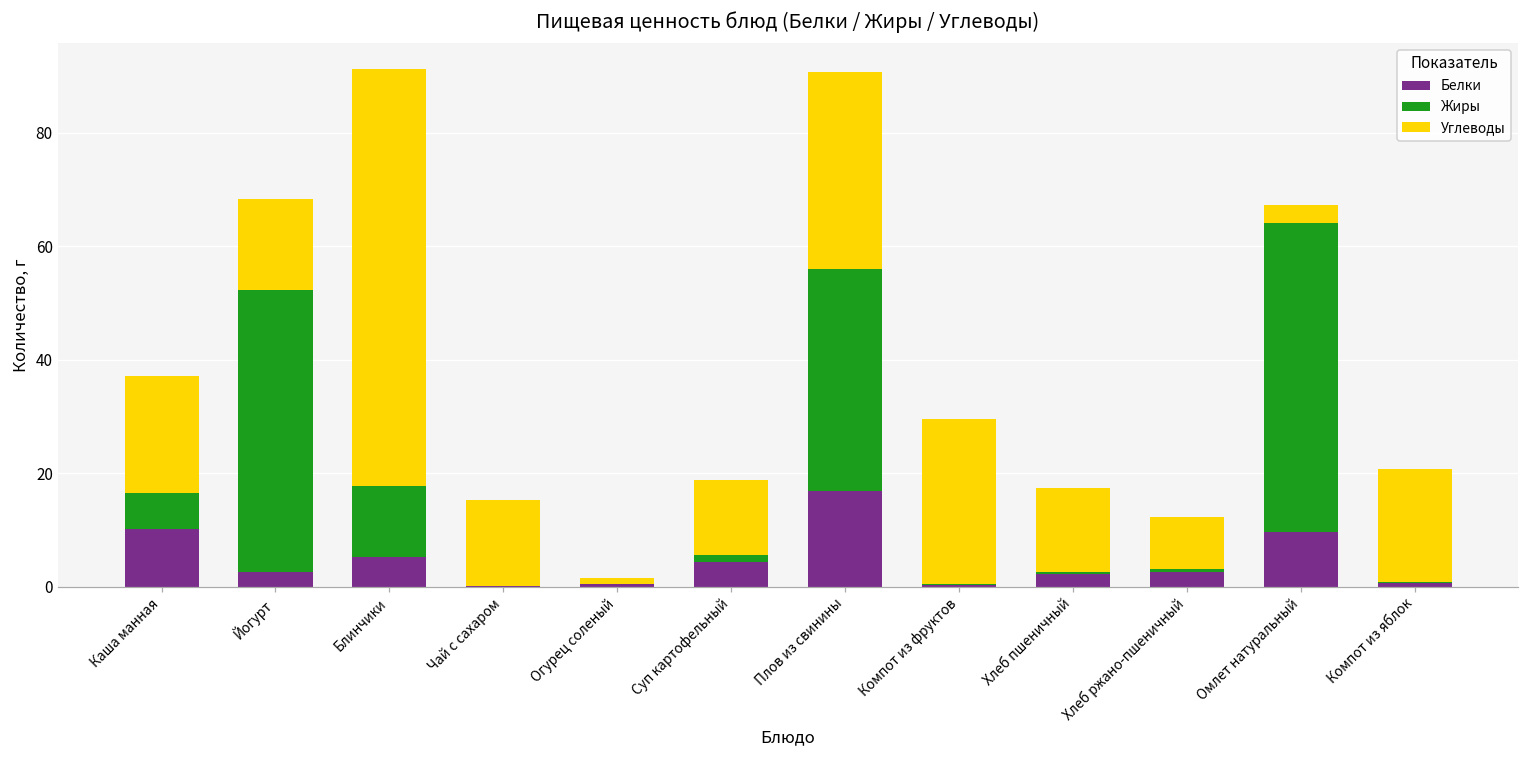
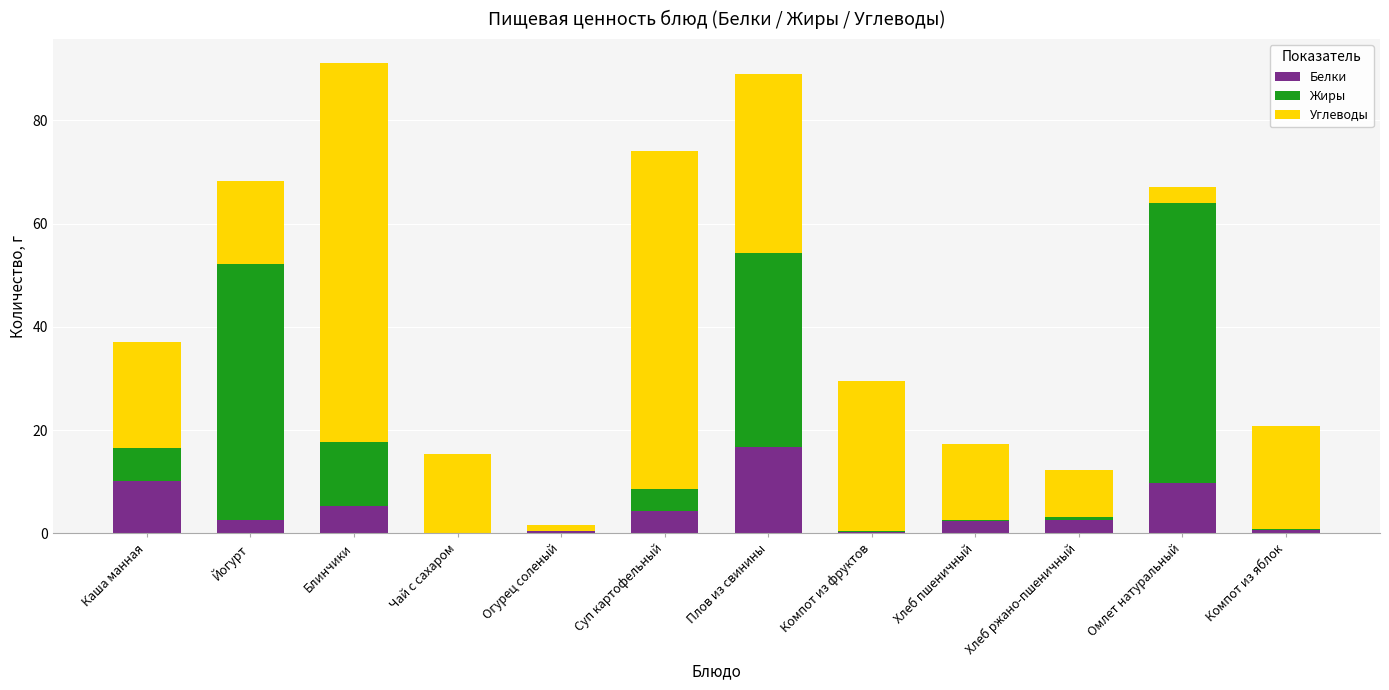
  {
    "Белки": {
      "Каша манная": 10,
      "Йогурт": 3,
      "Блинчики": 5,
      "Суп картофельный": 4,
      "Плов из свинины": 17,
      "Хлеб пшеничный": 2,
      "Хлеб ржано-пшеничный": 3,
      "Омлет натуральный": 10,
      "Компот из яблок": 1
    },
    "Жиры": {
      "Каша манная": 6,
      "Йогурт": 50,
      "Блинчики": 12,
-     "Суп картофельный": 1,
-     "Плов из свинины": 39,
+     "Суп картофельный": 4,
+     "Плов из свинины": 38,
      "Хлеб ржано-пшеничный": 1,
      "Омлет натуральный": 54
    },
    "Углеводы": {
      "Каша манная": 21,
      "Йогурт": 16,
      "Блинчики": 74,
      "Чай с сахаром": 15,
      "Огурец соленый": 1,
-     "Суп картофельный": 13,
+     "Суп картофельный": 66,
      "Плов из свинины": 35,
      "Компот из фруктов": 29,
      "Хлеб пшеничный": 15,
      "Хлеб ржано-пшеничный": 9,
      "Омлет натуральный": 3,
      "Компот из яблок": 20
    }
  }
